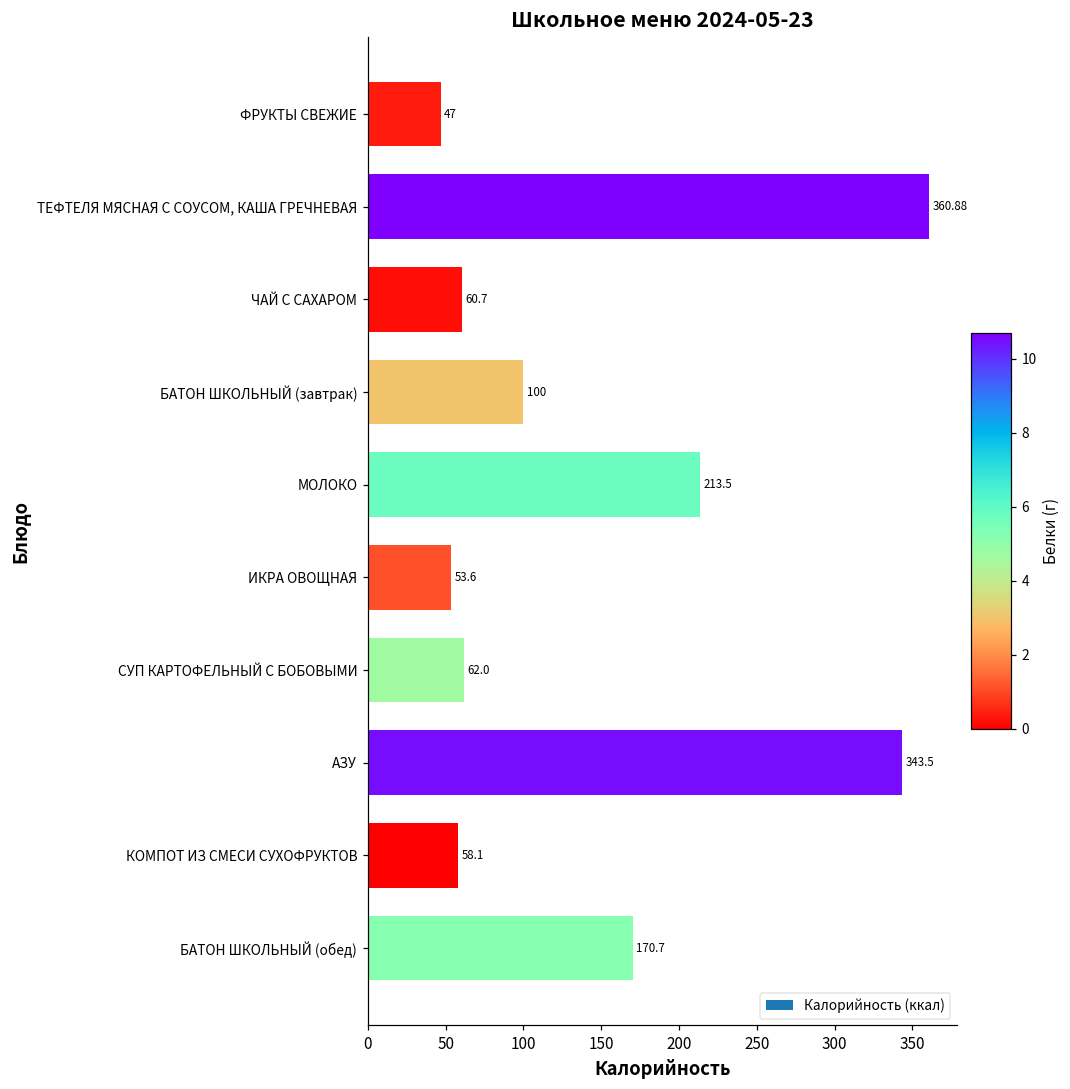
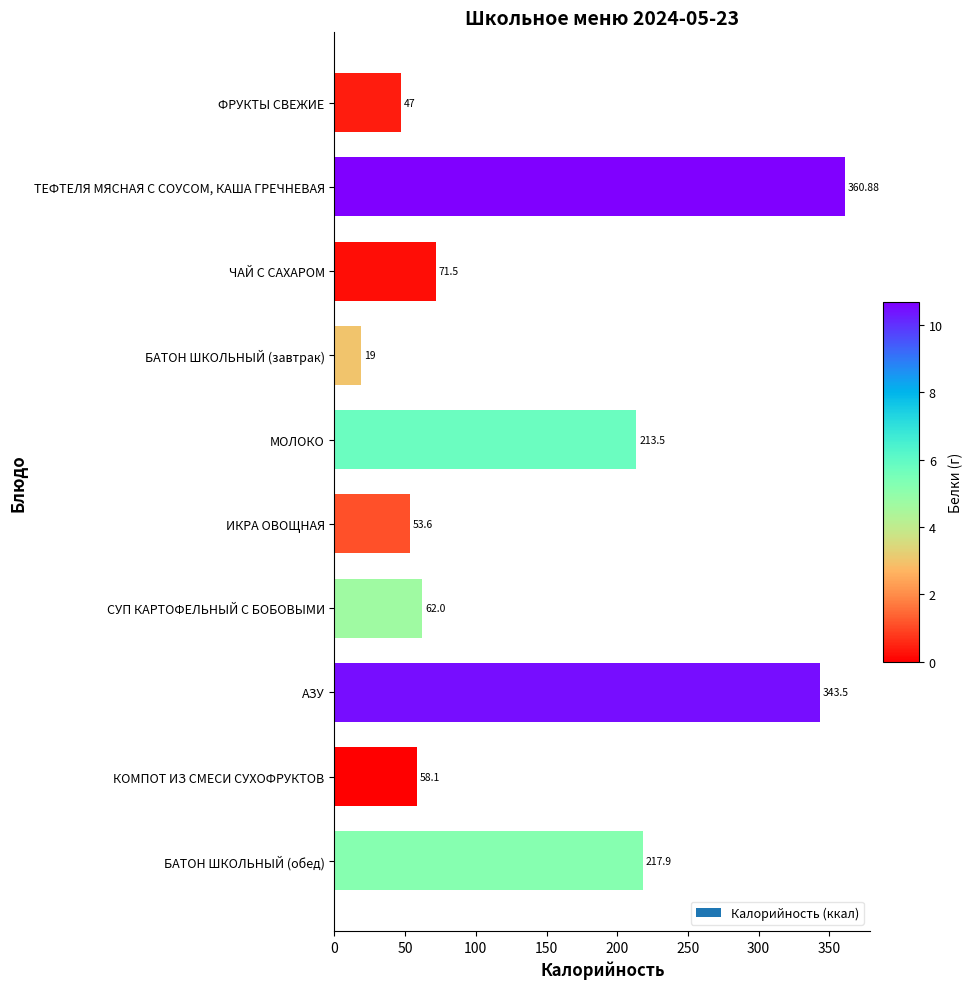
  {
    "ФРУКТЫ СВЕЖИЕ": 47,
    "ТЕФТЕЛЯ МЯСНАЯ С СОУСОМ, КАША ГРЕЧНЕВАЯ": 360.88,
-   "ЧАЙ С САХАРОМ": 60.7,
-   "БАТОН ШКОЛЬНЫЙ (завтрак)": 100,
+   "ЧАЙ С САХАРОМ": 71.5,
+   "БАТОН ШКОЛЬНЫЙ (завтрак)": 19,
    "МОЛОКО": 213.5,
    "ИКРА ОВОЩНАЯ": 53.6,
    "СУП КАРТОФЕЛЬНЫЙ С БОБОВЫМИ": 62.0,
    "АЗУ": 343.5,
    "КОМПОТ ИЗ СМЕСИ СУХОФРУКТОВ": 58.1,
-   "БАТОН ШКОЛЬНЫЙ (обед)": 170.7
+   "БАТОН ШКОЛЬНЫЙ (обед)": 217.9
  }
